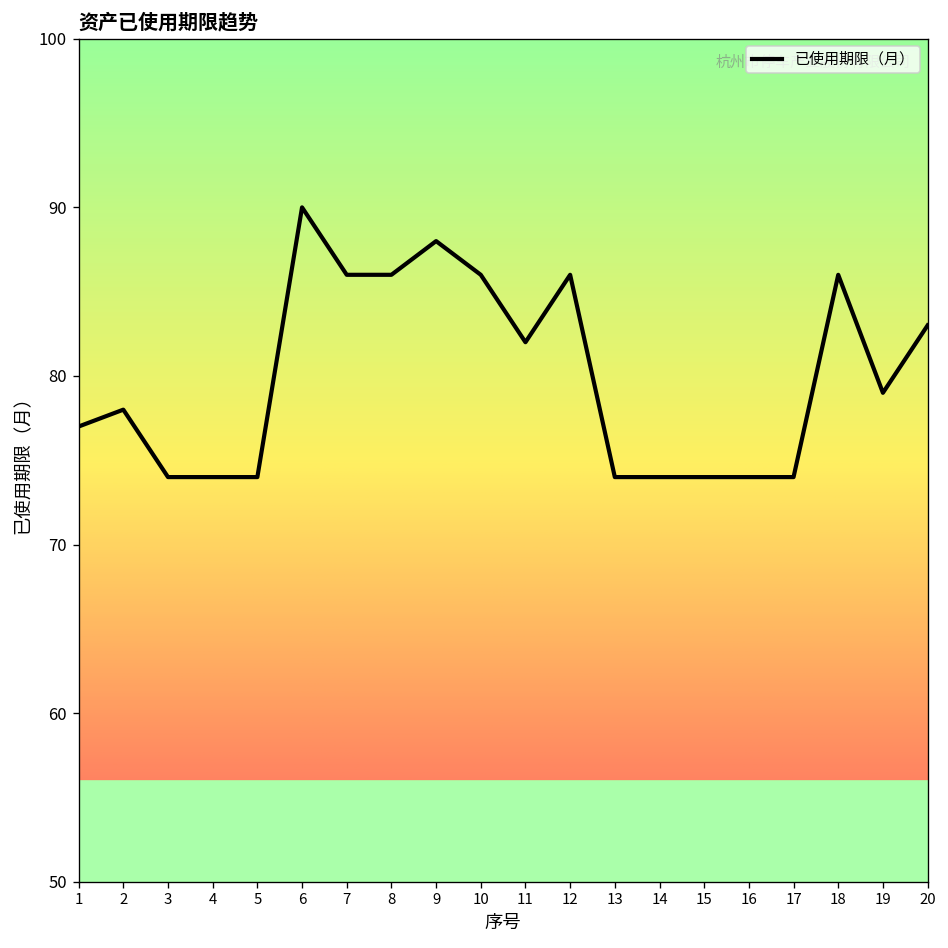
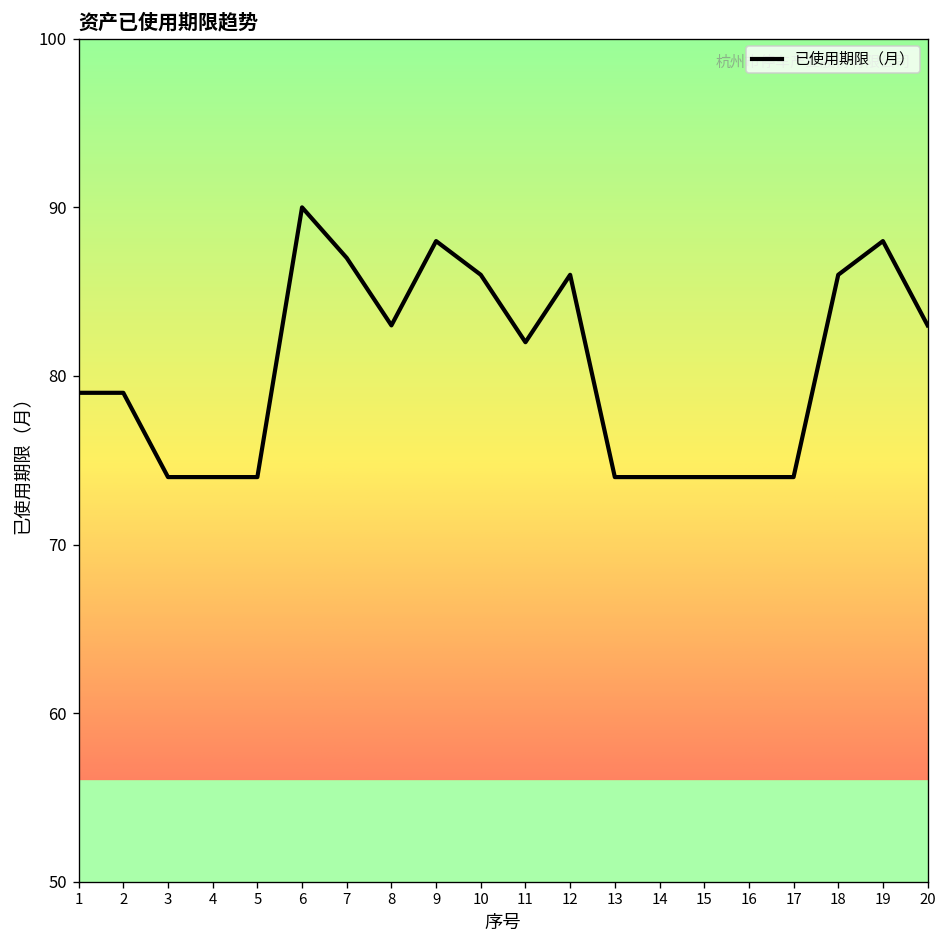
  {
-   "1": 77,
-   "2": 78,
+   "1": 79,
+   "2": 79,
    "3": 74,
    "4": 74,
    "5": 74,
    "6": 90,
-   "7": 86,
-   "8": 86,
+   "7": 87,
+   "8": 83,
    "9": 88,
    "10": 86,
    "11": 82,
    "12": 86,
    "13": 74,
    "14": 74,
    "15": 74,
    "16": 74,
    "17": 74,
    "18": 86,
-   "19": 79,
+   "19": 88,
    "20": 83
  }
